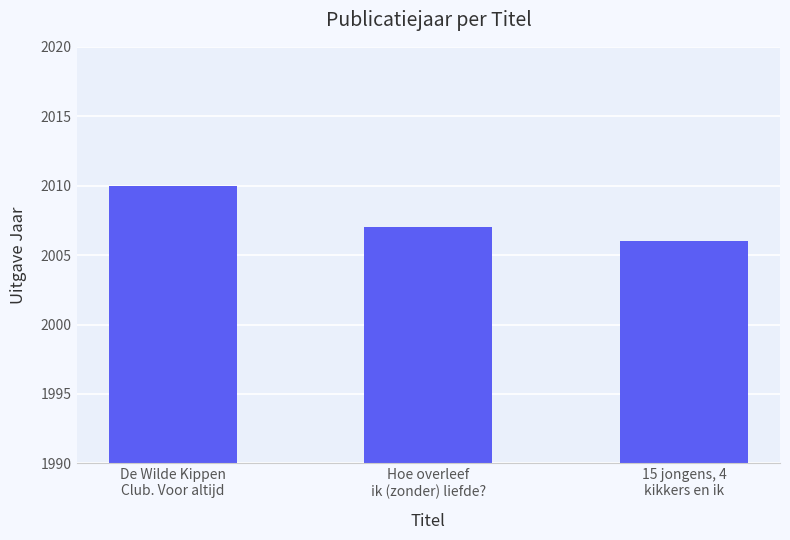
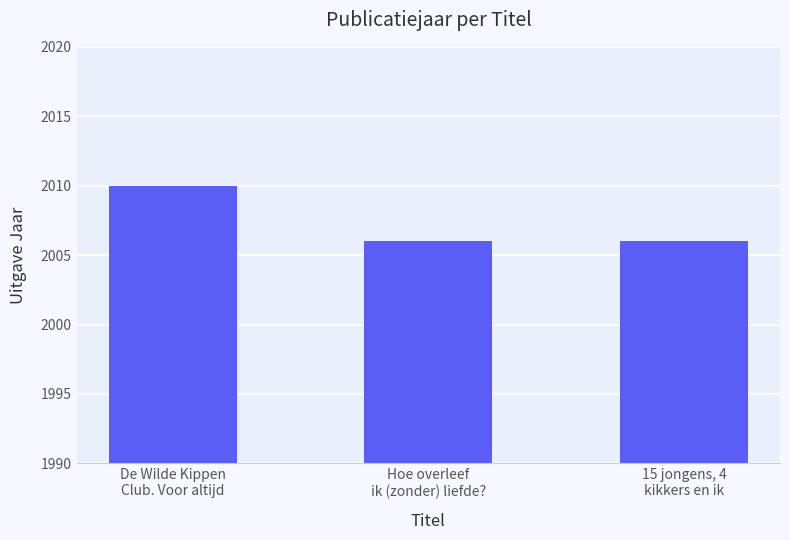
  {
    "De Wilde Kippen Club. Voor altijd": 2010,
-   "Hoe overleef ik (zonder) liefde?": 2007,
+   "Hoe overleef ik (zonder) liefde?": 2006,
    "15 jongens, 4 kikkers en ik": 2006
  }
